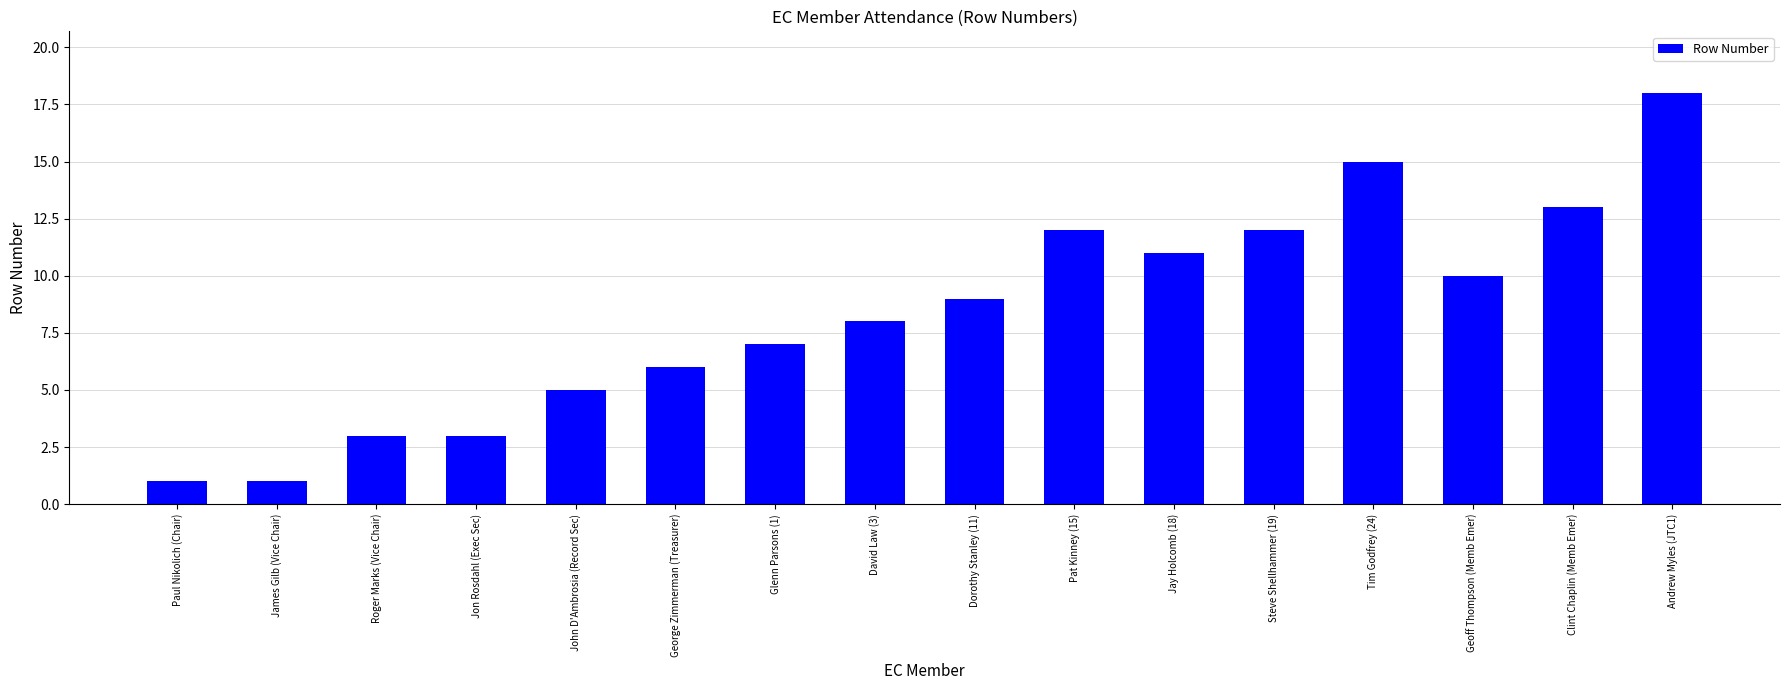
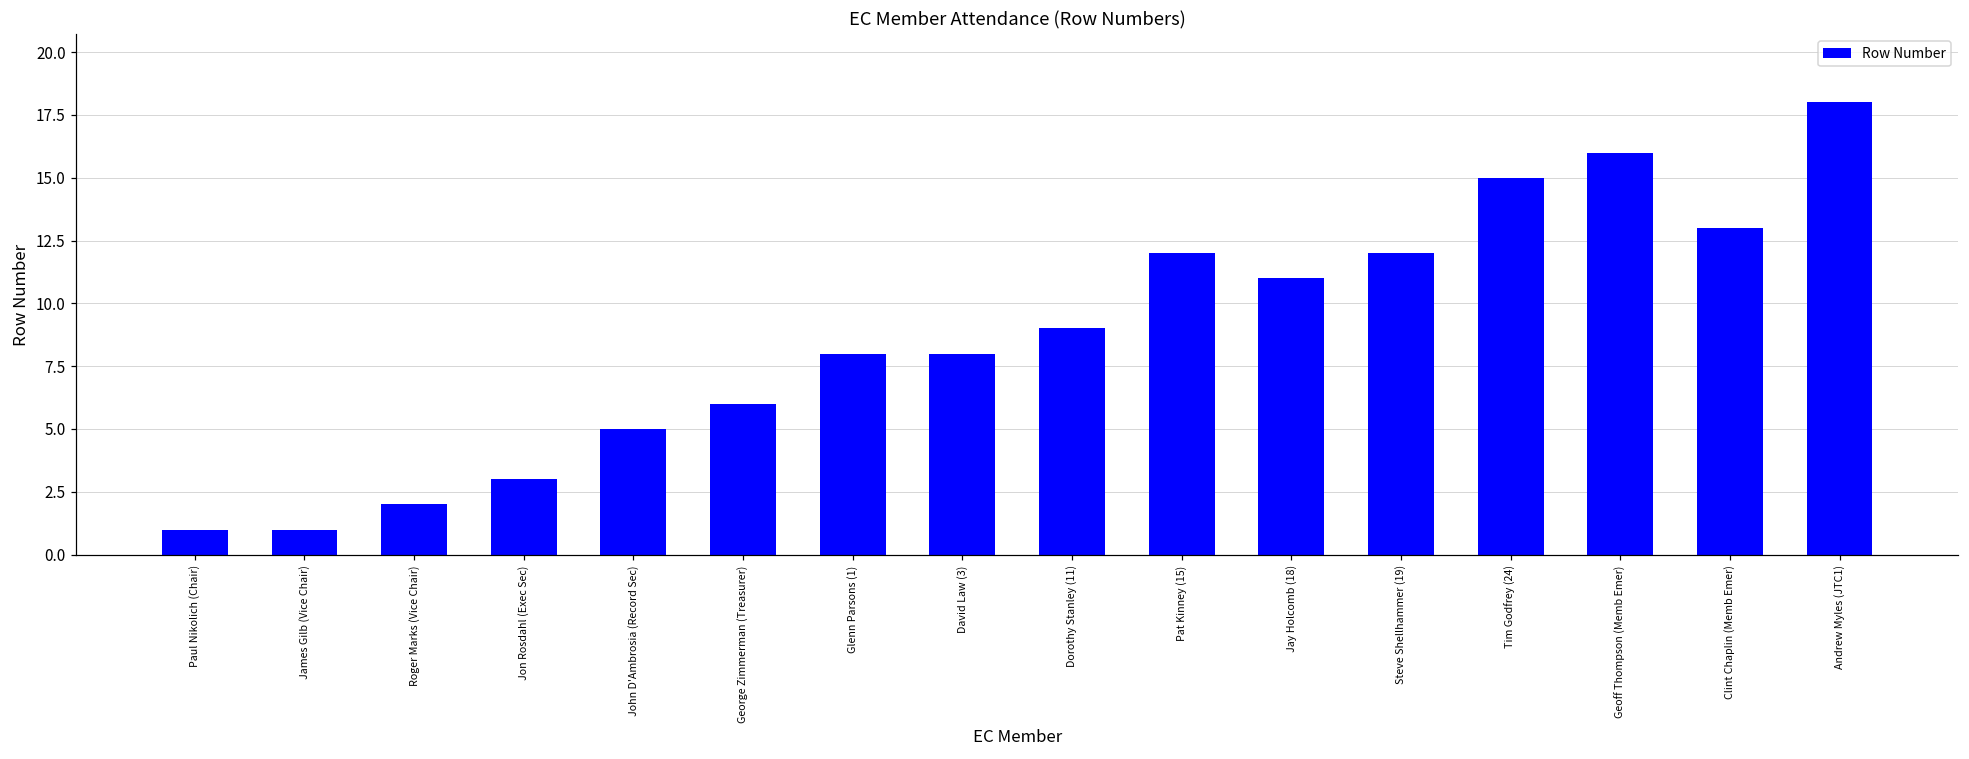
  {
    "Paul Nikolich (Chair)": 1,
    "James Gilb (Vice Chair)": 1,
-   "Roger Marks (Vice Chair)": 3,
+   "Roger Marks (Vice Chair)": 2,
    "Jon Rosdahl (Exec Sec)": 3,
    "John D'Ambrosia (Record Sec)": 5,
    "George Zimmerman (Treasurer)": 6,
-   "Glenn Parsons (1)": 7,
+   "Glenn Parsons (1)": 8,
    "David Law (3)": 8,
    "Dorothy Stanley (11)": 9,
    "Pat Kinney (15)": 12,
    "Jay Holcomb (18)": 11,
    "Steve Shellhammer (19)": 12,
    "Tim Godfrey (24)": 15,
-   "Geoff Thompson (Memb Emer)": 10,
+   "Geoff Thompson (Memb Emer)": 16,
    "Clint Chaplin (Memb Emer)": 13,
    "Andrew Myles (JTC1)": 18
  }
